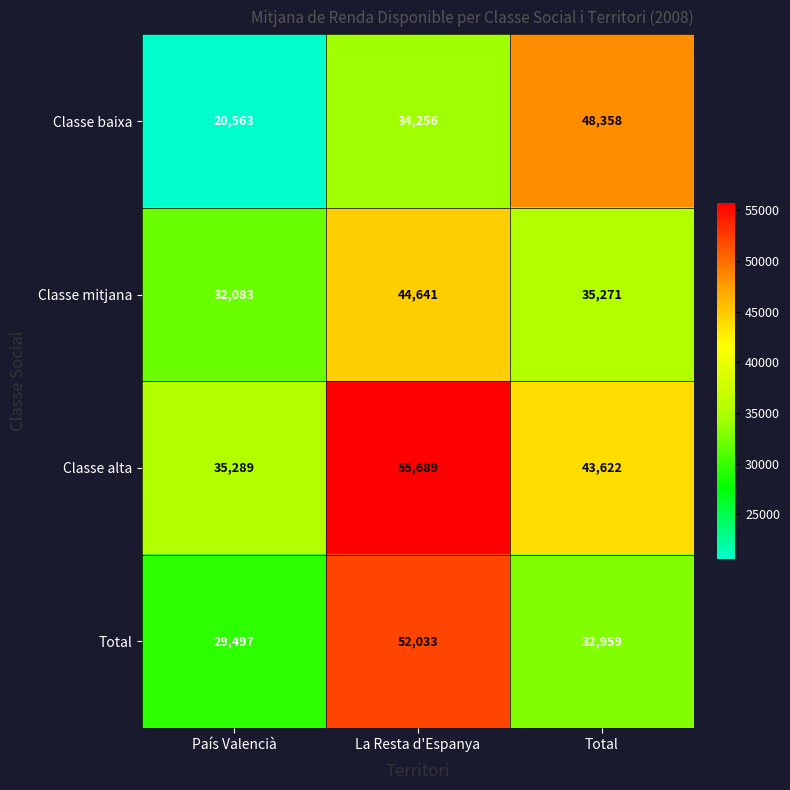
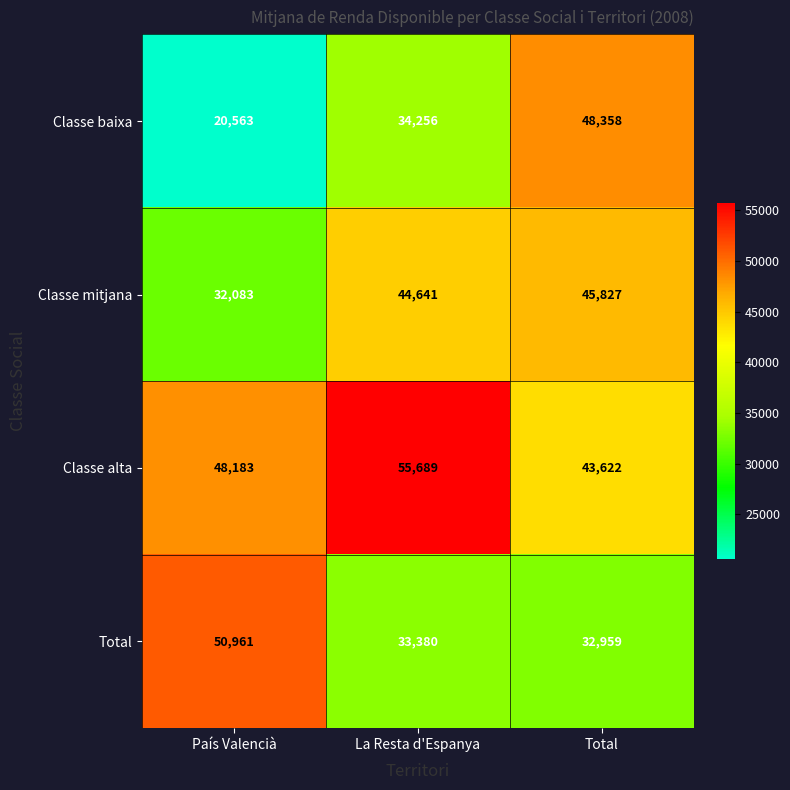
  {
    "Classe baixa": {
      "País Valencià": "20,563",
      "La Resta d'Espanya": "34,256",
      "Total": "48,358"
    },
    "Classe mitjana": {
      "País Valencià": "32,083",
      "La Resta d'Espanya": "44,641",
-     "Total": "35,271"
+     "Total": "45,827"
    },
    "Classe alta": {
-     "País Valencià": "35,289",
+     "País Valencià": "48,183",
      "La Resta d'Espanya": "55,689",
      "Total": "43,622"
    },
    "Total": {
-     "País Valencià": "29,497",
-     "La Resta d'Espanya": "52,033",
+     "País Valencià": "50,961",
+     "La Resta d'Espanya": "33,380",
      "Total": "32,959"
    }
  }
